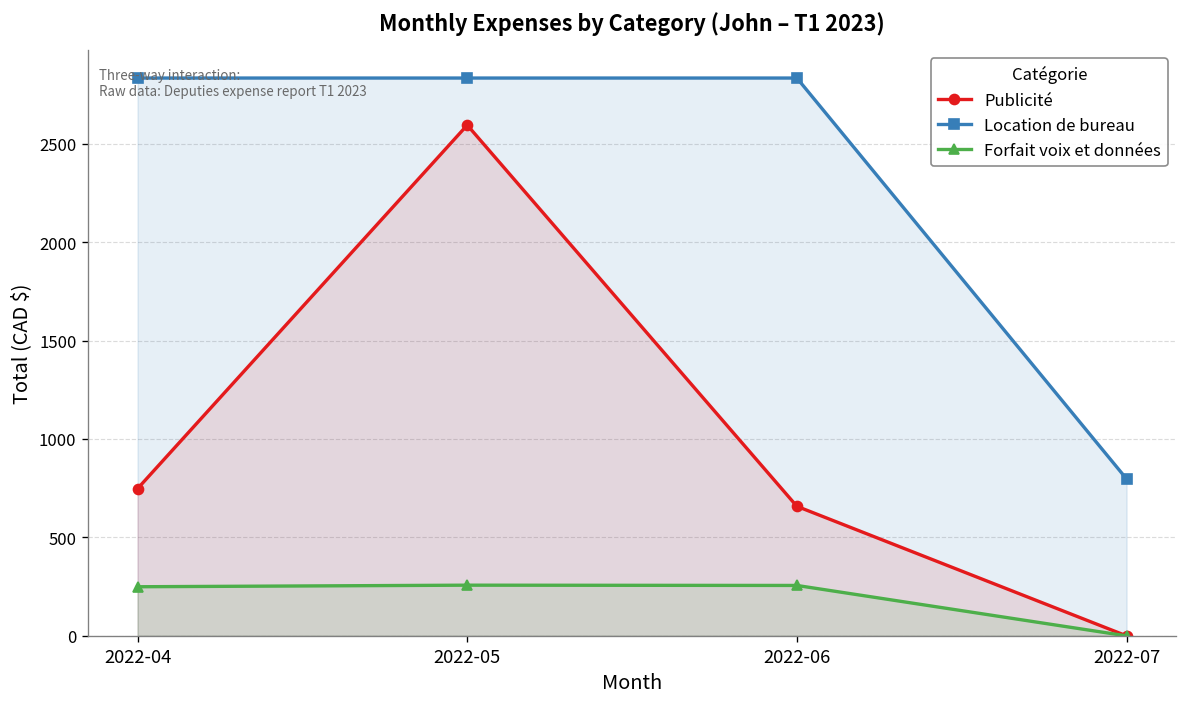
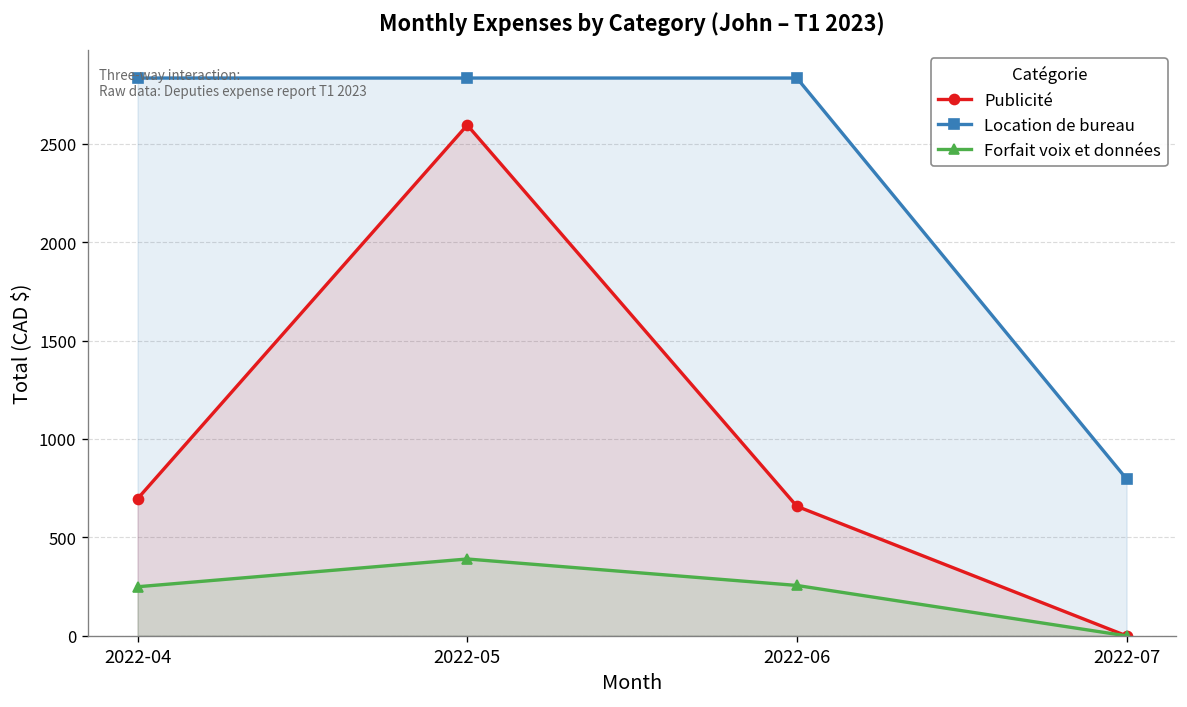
  {
    "Publicité": {
-     "2022-04": 750,
+     "2022-04": 700,
      "2022-05": 2590,
      "2022-06": 660
    },
    "Location de bureau": {
      "2022-05": 2830,
      "2022-06": 2830,
      "2022-07": 800
    },
    "Forfait voix et données": {
      "2022-04": 250,
-     "2022-05": 260,
+     "2022-05": 390,
      "2022-06": 260
    }
  }
